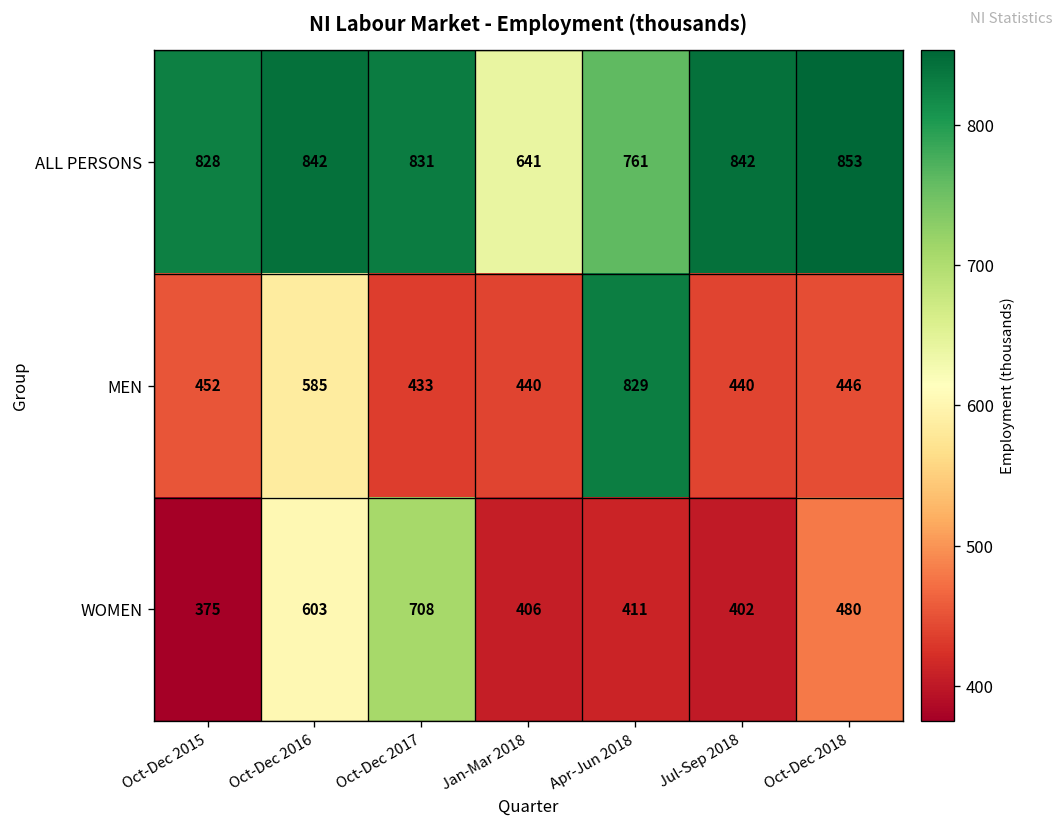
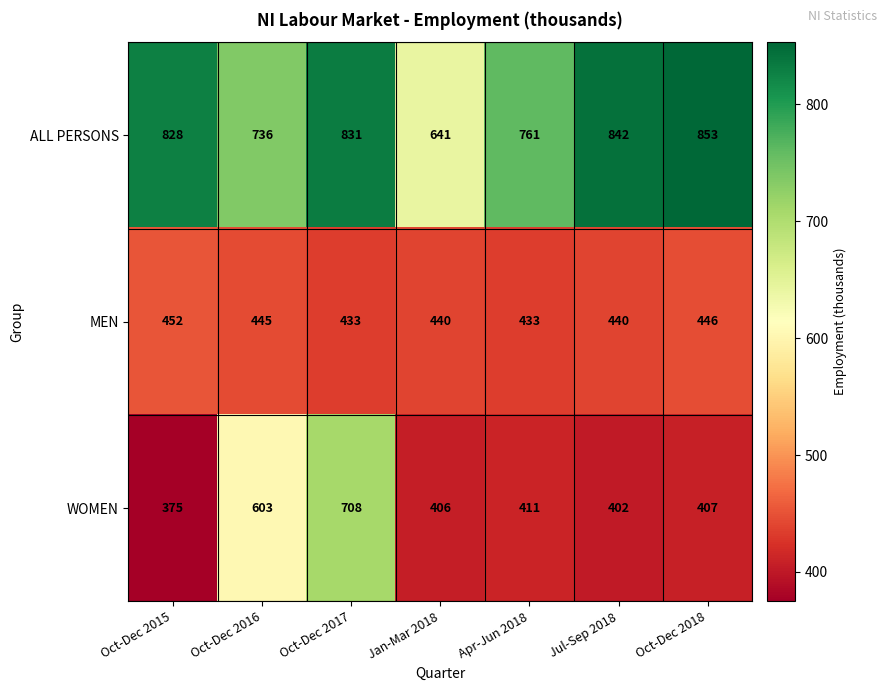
  {
    "ALL PERSONS": {
      "Oct-Dec 2015": 828,
-     "Oct-Dec 2016": 842,
+     "Oct-Dec 2016": 736,
      "Oct-Dec 2017": 831,
      "Jan-Mar 2018": 641,
      "Apr-Jun 2018": 761,
      "Jul-Sep 2018": 842,
      "Oct-Dec 2018": 853
    },
    "MEN": {
      "Oct-Dec 2015": 452,
-     "Oct-Dec 2016": 585,
+     "Oct-Dec 2016": 445,
      "Oct-Dec 2017": 433,
      "Jan-Mar 2018": 440,
-     "Apr-Jun 2018": 829,
+     "Apr-Jun 2018": 433,
      "Jul-Sep 2018": 440,
      "Oct-Dec 2018": 446
    },
    "WOMEN": {
      "Oct-Dec 2015": 375,
      "Oct-Dec 2016": 603,
      "Oct-Dec 2017": 708,
      "Jan-Mar 2018": 406,
      "Apr-Jun 2018": 411,
      "Jul-Sep 2018": 402,
-     "Oct-Dec 2018": 480
+     "Oct-Dec 2018": 407
    }
  }
